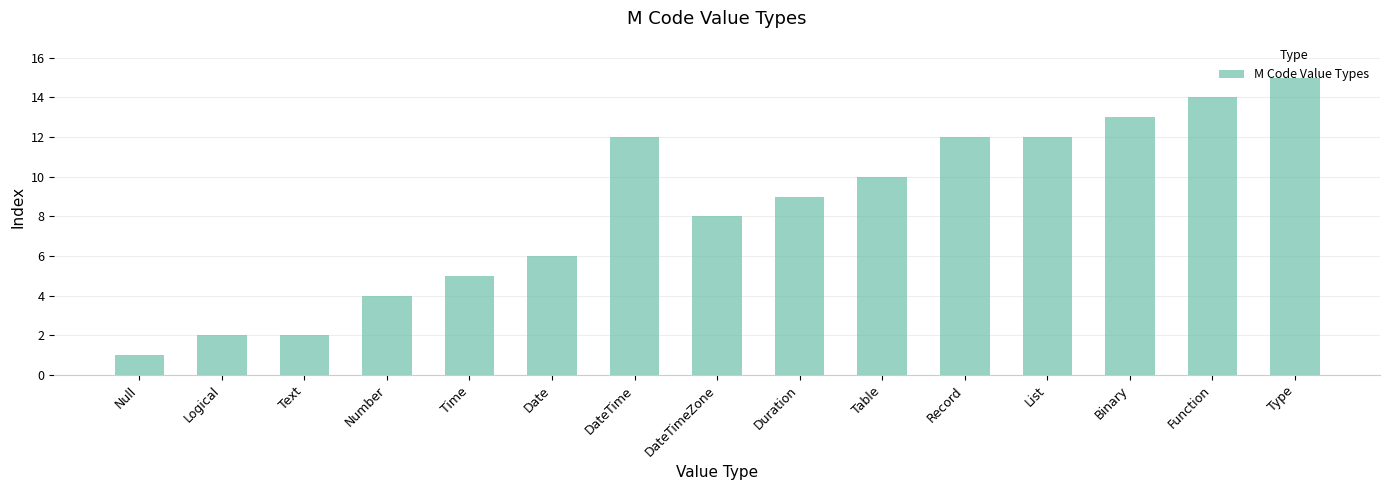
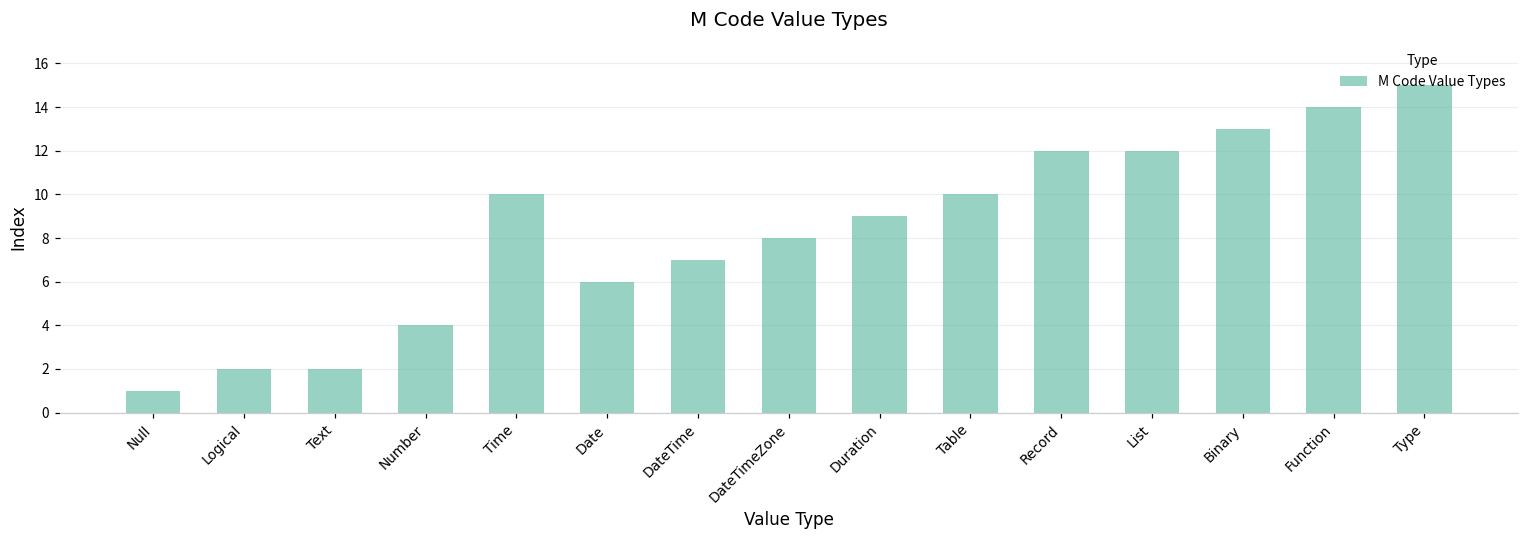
  {
    "Null": 1,
    "Logical": 2,
    "Text": 2,
    "Number": 4,
-   "Time": 5,
+   "Time": 10,
    "Date": 6,
-   "DateTime": 12,
+   "DateTime": 7,
    "DateTimeZone": 8,
    "Duration": 9,
    "Table": 10,
    "Record": 12,
    "List": 12,
    "Binary": 13,
    "Function": 14,
    "Type": 15
  }
